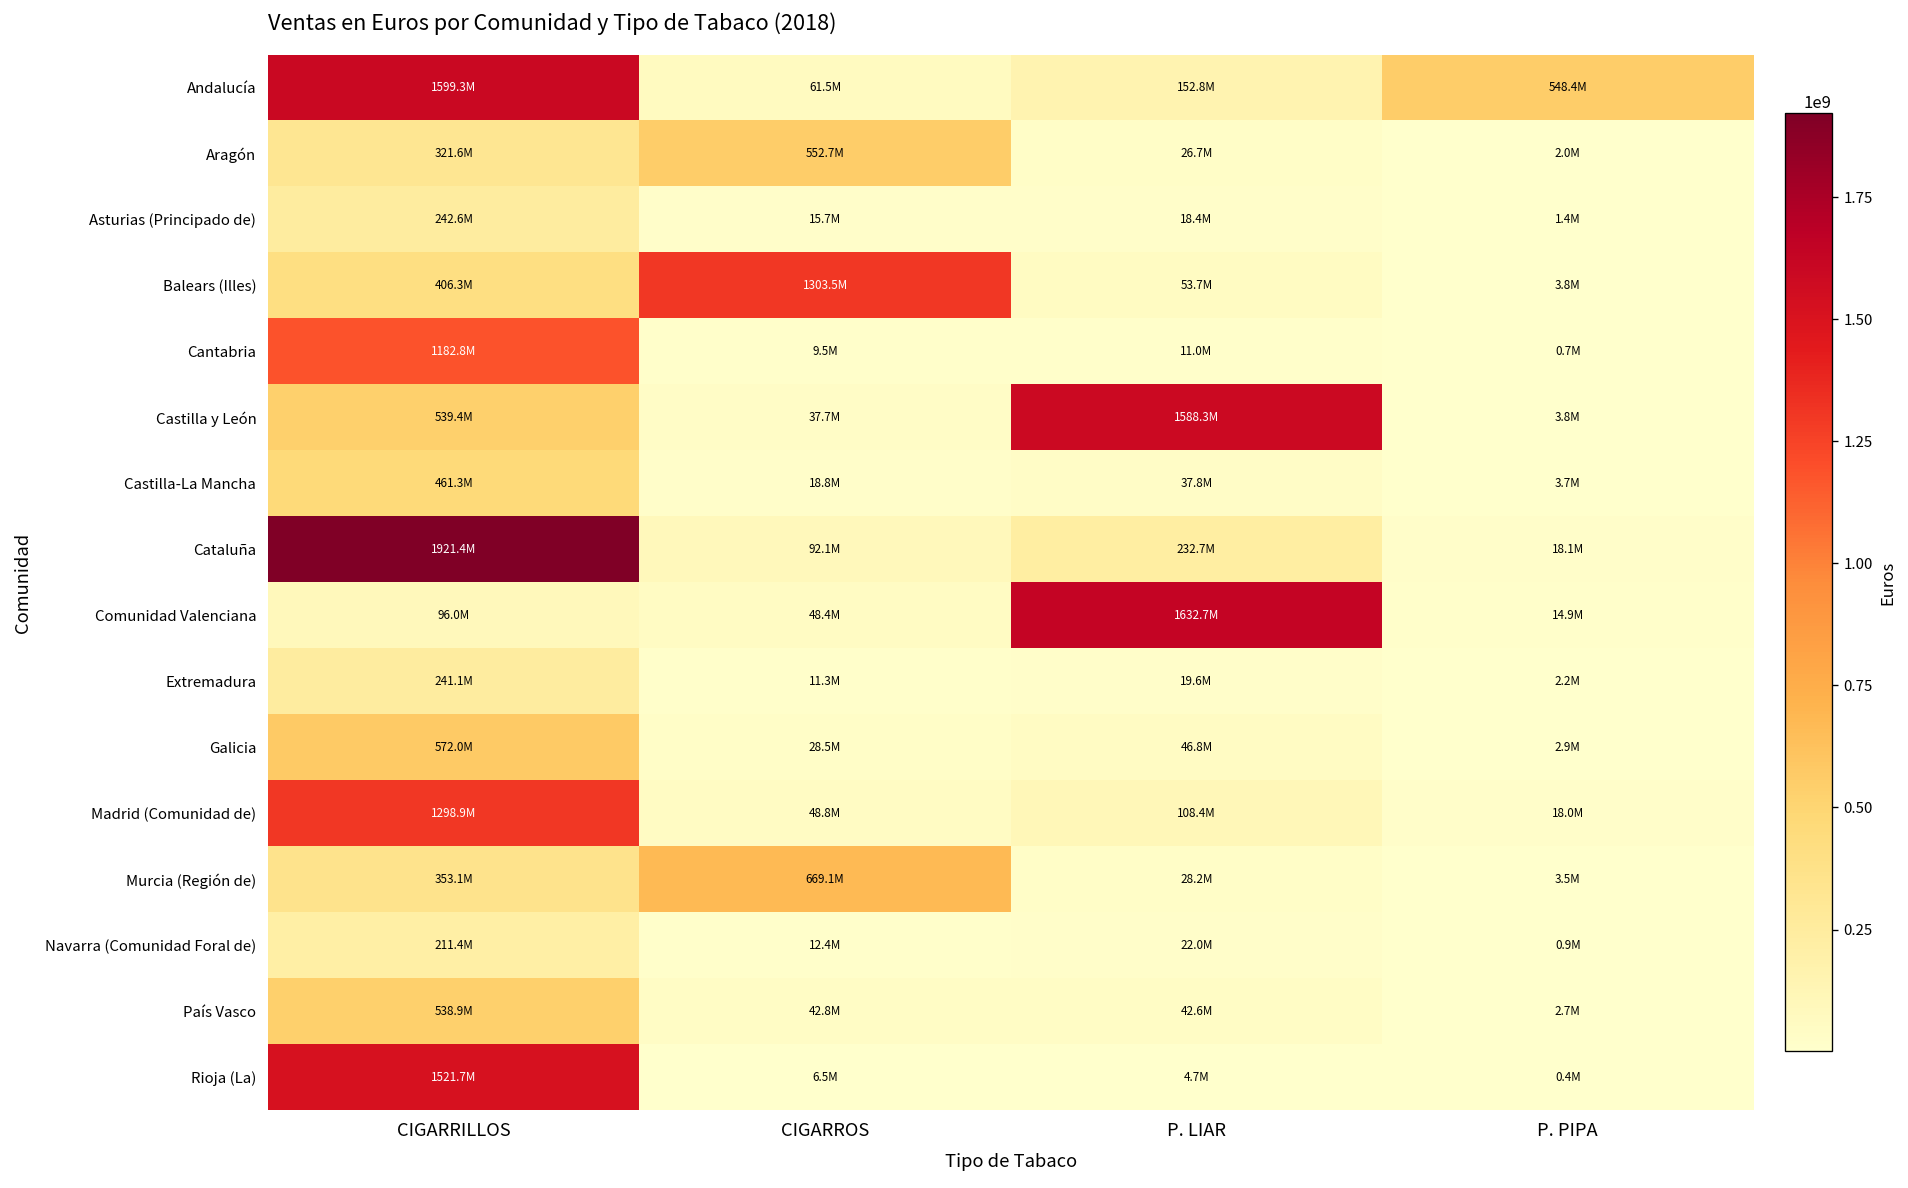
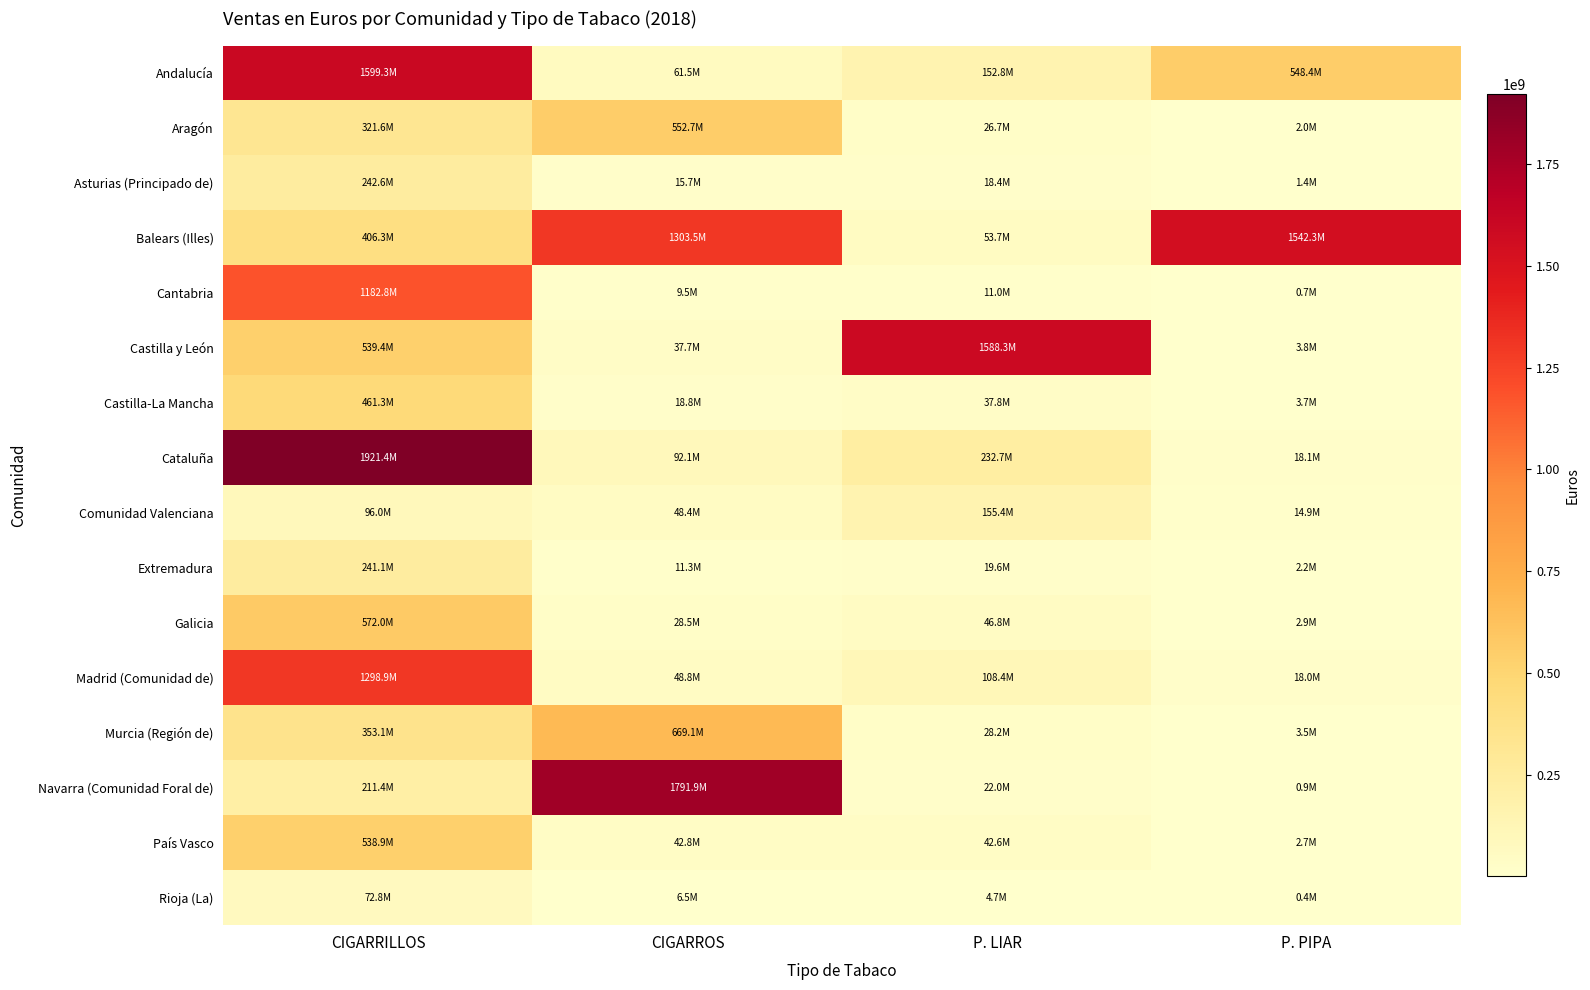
  {
    "Andalucía": {
      "CIGARRILLOS": "1599.3M",
      "CIGARROS": "61.5M",
      "P. LIAR": "152.8M",
      "P. PIPA": "548.4M"
    },
    "Aragón": {
      "CIGARRILLOS": "321.6M",
      "CIGARROS": "552.7M",
      "P. LIAR": "26.7M",
      "P. PIPA": "2.0M"
    },
    "Asturias (Principado de)": {
      "CIGARRILLOS": "242.6M",
      "CIGARROS": "15.7M",
      "P. LIAR": "18.4M",
      "P. PIPA": "1.4M"
    },
    "Balears (Illes)": {
      "CIGARRILLOS": "406.3M",
      "CIGARROS": "1303.5M",
      "P. LIAR": "53.7M",
-     "P. PIPA": "3.8M"
+     "P. PIPA": "1542.3M"
    },
    "Cantabria": {
      "CIGARRILLOS": "1182.8M",
      "CIGARROS": "9.5M",
      "P. LIAR": "11.0M",
      "P. PIPA": "0.7M"
    },
    "Castilla y León": {
      "CIGARRILLOS": "539.4M",
      "CIGARROS": "37.7M",
      "P. LIAR": "1588.3M",
      "P. PIPA": "3.8M"
    },
    "Castilla-La Mancha": {
      "CIGARRILLOS": "461.3M",
      "CIGARROS": "18.8M",
      "P. LIAR": "37.8M",
      "P. PIPA": "3.7M"
    },
    "Cataluña": {
      "CIGARRILLOS": "1921.4M",
      "CIGARROS": "92.1M",
      "P. LIAR": "232.7M",
      "P. PIPA": "18.1M"
    },
    "Comunidad Valenciana": {
      "CIGARRILLOS": "96.0M",
      "CIGARROS": "48.4M",
-     "P. LIAR": "1632.7M",
+     "P. LIAR": "155.4M",
      "P. PIPA": "14.9M"
    },
    "Extremadura": {
      "CIGARRILLOS": "241.1M",
      "CIGARROS": "11.3M",
      "P. LIAR": "19.6M",
      "P. PIPA": "2.2M"
    },
    "Galicia": {
      "CIGARRILLOS": "572.0M",
      "CIGARROS": "28.5M",
      "P. LIAR": "46.8M",
      "P. PIPA": "2.9M"
    },
    "Madrid (Comunidad de)": {
      "CIGARRILLOS": "1298.9M",
      "CIGARROS": "48.8M",
      "P. LIAR": "108.4M",
      "P. PIPA": "18.0M"
    },
    "Murcia (Región de)": {
      "CIGARRILLOS": "353.1M",
      "CIGARROS": "669.1M",
      "P. LIAR": "28.2M",
      "P. PIPA": "3.5M"
    },
    "Navarra (Comunidad Foral de)": {
      "CIGARRILLOS": "211.4M",
-     "CIGARROS": "12.4M",
+     "CIGARROS": "1791.9M",
      "P. LIAR": "22.0M",
      "P. PIPA": "0.9M"
    },
    "País Vasco": {
      "CIGARRILLOS": "538.9M",
      "CIGARROS": "42.8M",
      "P. LIAR": "42.6M",
      "P. PIPA": "2.7M"
    },
    "Rioja (La)": {
-     "CIGARRILLOS": "1521.7M",
+     "CIGARRILLOS": "72.8M",
      "CIGARROS": "6.5M",
      "P. LIAR": "4.7M",
      "P. PIPA": "0.4M"
    }
  }
